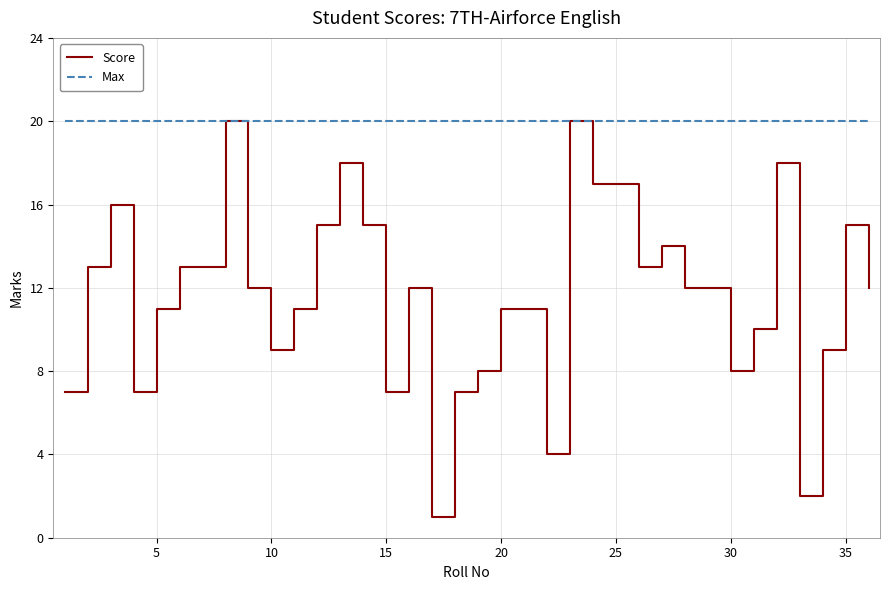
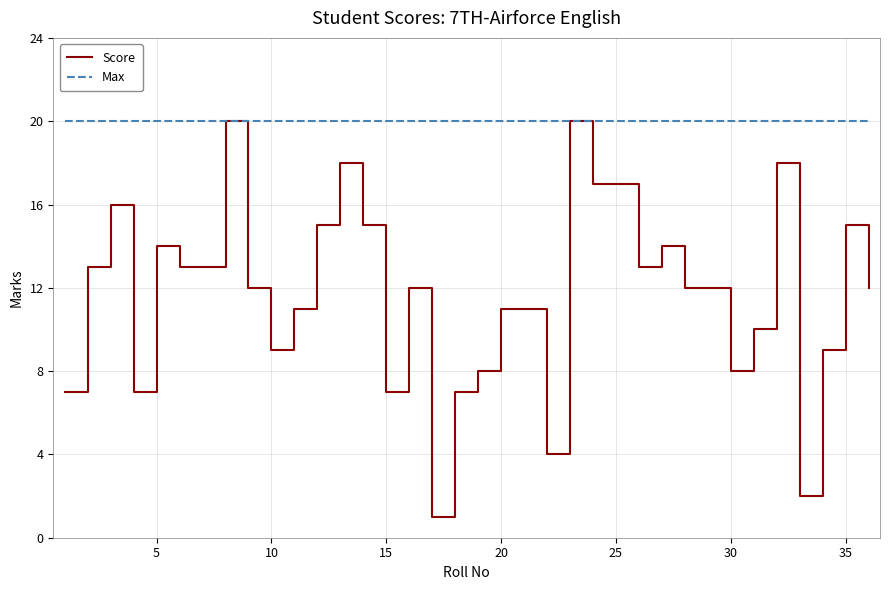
  {
    "Score": {
-     "5": 11,
+     "5": 14,
      "10": 9,
      "15": 7,
      "20": 11,
      "30": 8,
      "35": 15
    },
    "Max": {
      "5": 20,
      "10": 20,
      "15": 20,
      "20": 20,
      "30": 20,
      "35": 20
    }
  }
